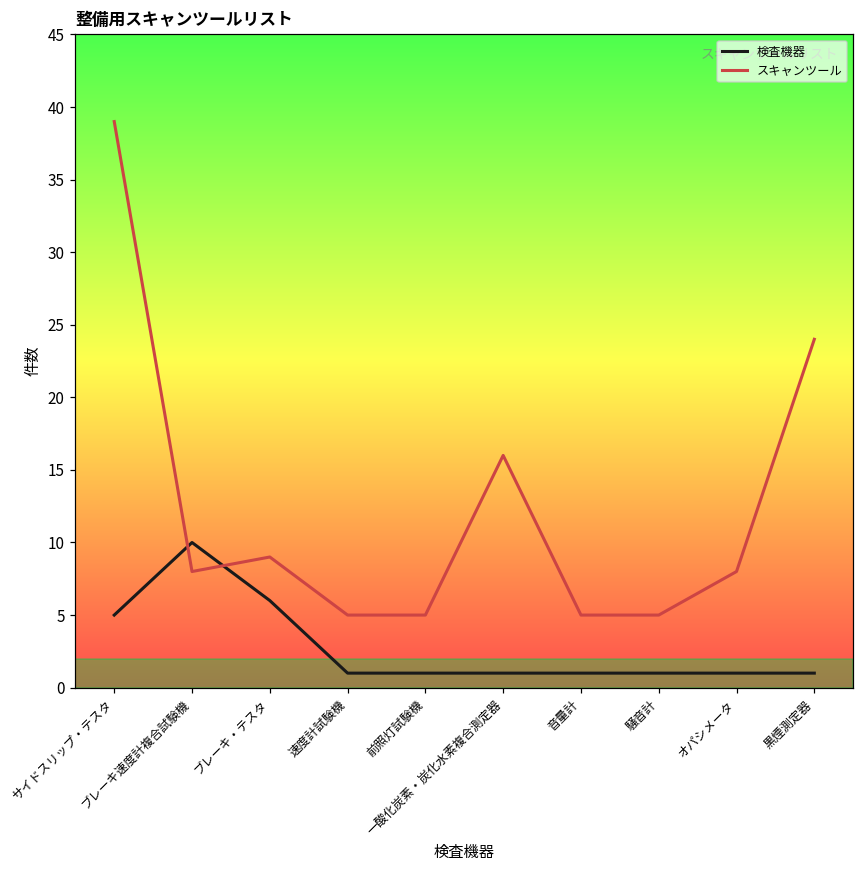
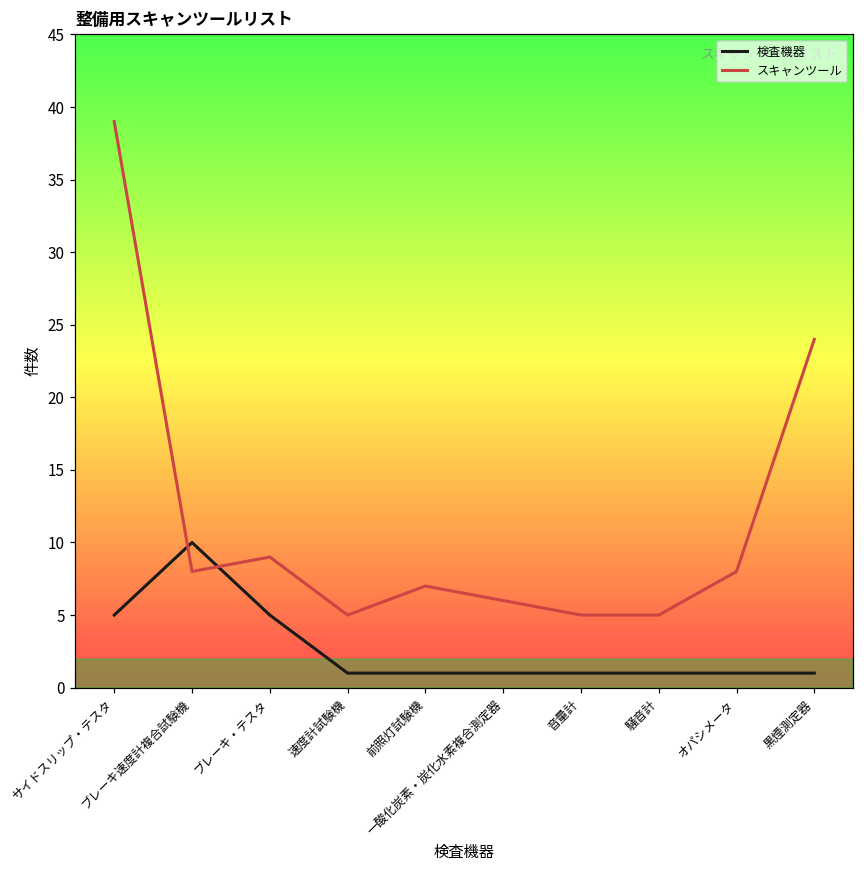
  {
    "検査機器": {
      "サイドスリップ・テスタ": 5,
      "ブレーキ速度計複合試験機": 10,
-     "ブレーキ・テスタ": 6,
+     "ブレーキ・テスタ": 5,
      "速度計試験機": 1,
      "前照灯試験機": 1,
      "一酸化炭素・炭化水素複合測定器": 1,
      "音量計": 1,
      "騒音計": 1,
      "オパシメータ": 1,
      "黒煙測定器": 1
    },
    "スキャンツール": {
      "サイドスリップ・テスタ": 39,
      "ブレーキ速度計複合試験機": 8,
      "ブレーキ・テスタ": 9,
      "速度計試験機": 5,
-     "前照灯試験機": 5,
-     "一酸化炭素・炭化水素複合測定器": 16,
+     "前照灯試験機": 7,
+     "一酸化炭素・炭化水素複合測定器": 6,
      "音量計": 5,
      "騒音計": 5,
      "オパシメータ": 8,
      "黒煙測定器": 24
    }
  }
